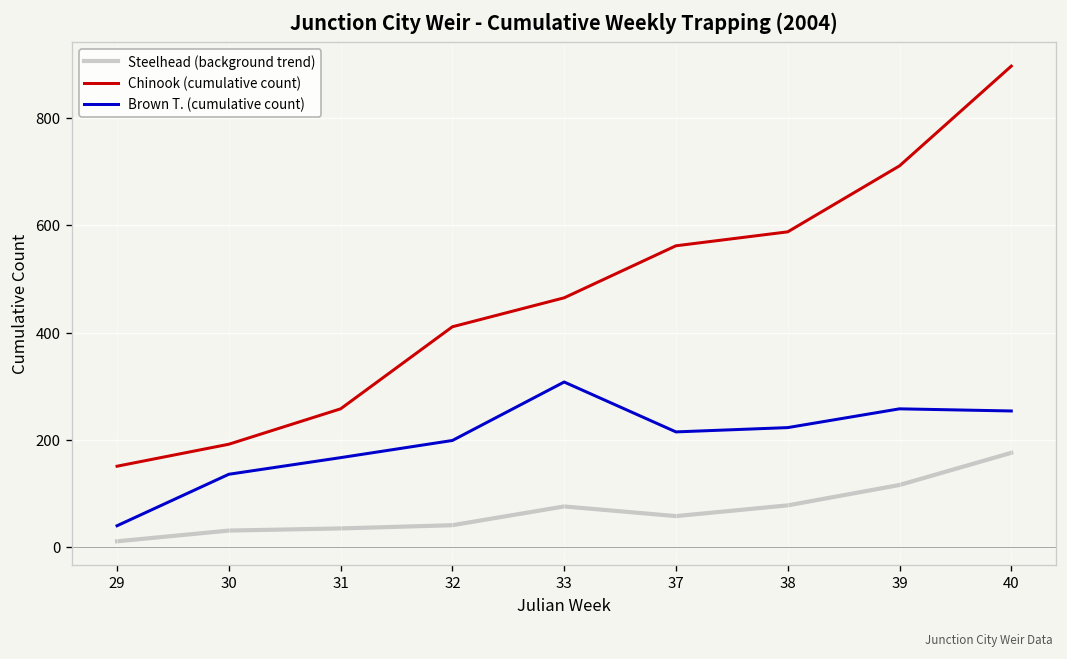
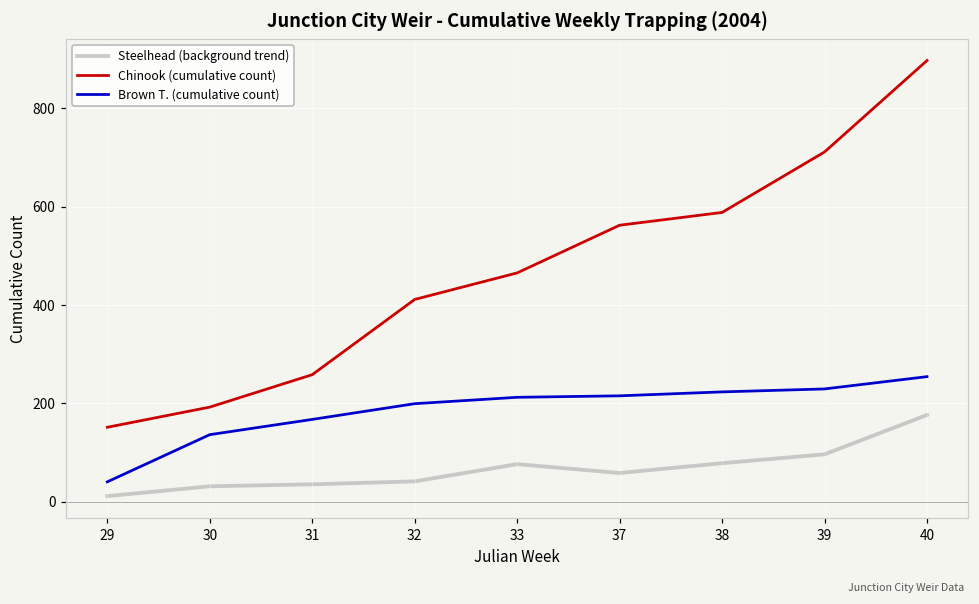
  {
    "Steelhead (background trend)": {
      "29": 10,
      "30": 30,
      "31": 40,
      "32": 40,
      "33": 80,
      "37": 60,
      "38": 80,
-     "39": 120,
+     "39": 100,
      "40": 180
    },
    "Chinook (cumulative count)": {
      "29": 150,
      "30": 190,
      "31": 260,
      "32": 410,
      "33": 470,
      "37": 560,
      "38": 590,
      "39": 710,
      "40": 900
    },
    "Brown T. (cumulative count)": {
      "29": 40,
      "30": 140,
      "31": 170,
      "32": 200,
-     "33": 310,
+     "33": 210,
      "37": 220,
      "38": 220,
-     "39": 260,
+     "39": 230,
      "40": 250
    }
  }
